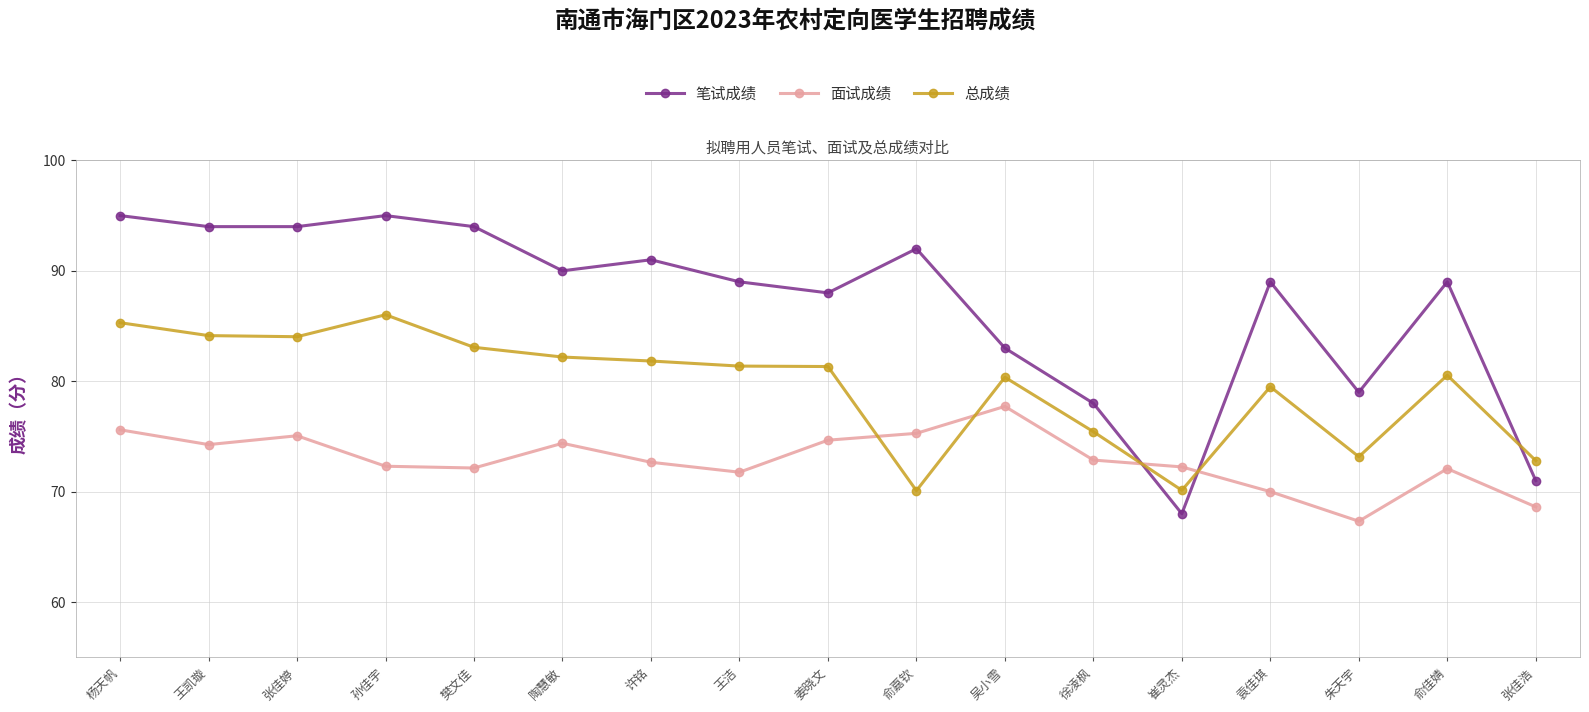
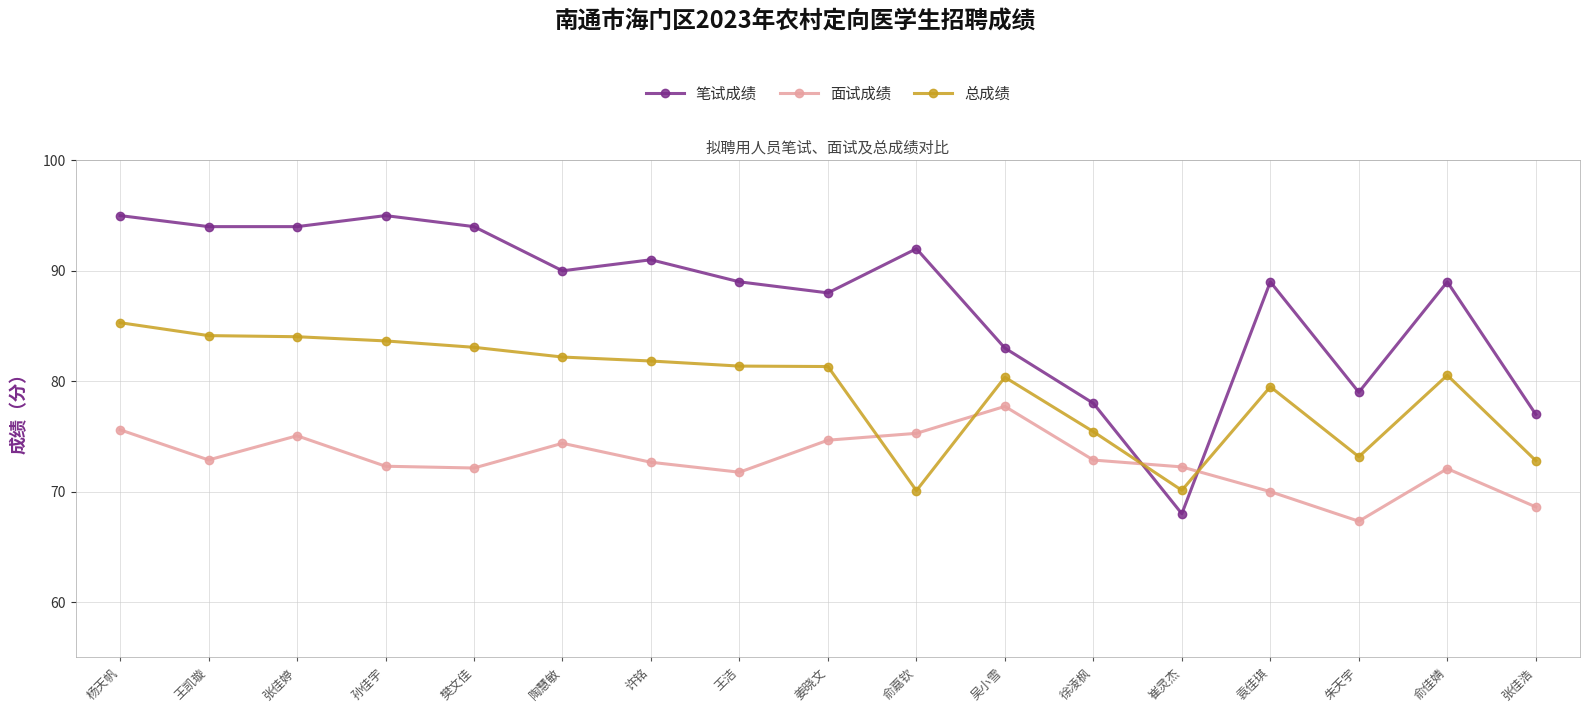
  {
    "笔试成绩": {
      "杨天帆": 95,
      "王凯璇": 94,
      "张佳婷": 94,
      "孙佳宇": 95,
      "樊文佳": 94,
      "陶慧敏": 90,
      "许铭": 91,
      "王洁": 89,
      "姜晓文": 88,
      "俞嘉钦": 92,
      "吴小雪": 83,
      "徐凌枫": 78,
      "崔灵杰": 68,
      "袁佳琪": 89,
      "朱天宇": 79,
      "俞佳婧": 89,
-     "张佳浩": 71
+     "张佳浩": 77
    },
    "面试成绩": {
      "杨天帆": 75.6,
-     "王凯璇": 74.3,
+     "王凯璇": 72.9,
      "张佳婷": 75.1,
      "孙佳宇": 72.3,
      "樊文佳": 72.1,
      "陶慧敏": 74.4,
      "许铭": 72.7,
      "王洁": 71.8,
      "姜晓文": 74.7,
      "俞嘉钦": 75.3,
      "吴小雪": 77.7,
      "徐凌枫": 72.9,
      "崔灵杰": 72.2,
      "袁佳琪": 70.0,
      "朱天宇": 67.3,
      "俞佳婧": 72.1,
      "张佳浩": 68.6
    },
    "总成绩": {
      "杨天帆": 85.3,
      "王凯璇": 84.1,
      "张佳婷": 84.0,
-     "孙佳宇": 86.0,
+     "孙佳宇": 83.7,
      "樊文佳": 83.1,
      "陶慧敏": 82.2,
      "许铭": 81.8,
      "王洁": 81.4,
      "姜晓文": 81.3,
      "俞嘉钦": 70.1,
      "吴小雪": 80.4,
      "徐凌枫": 75.4,
      "崔灵杰": 70.1,
      "袁佳琪": 79.5,
      "朱天宇": 73.2,
      "俞佳婧": 80.5,
      "张佳浩": 72.8
    }
  }
